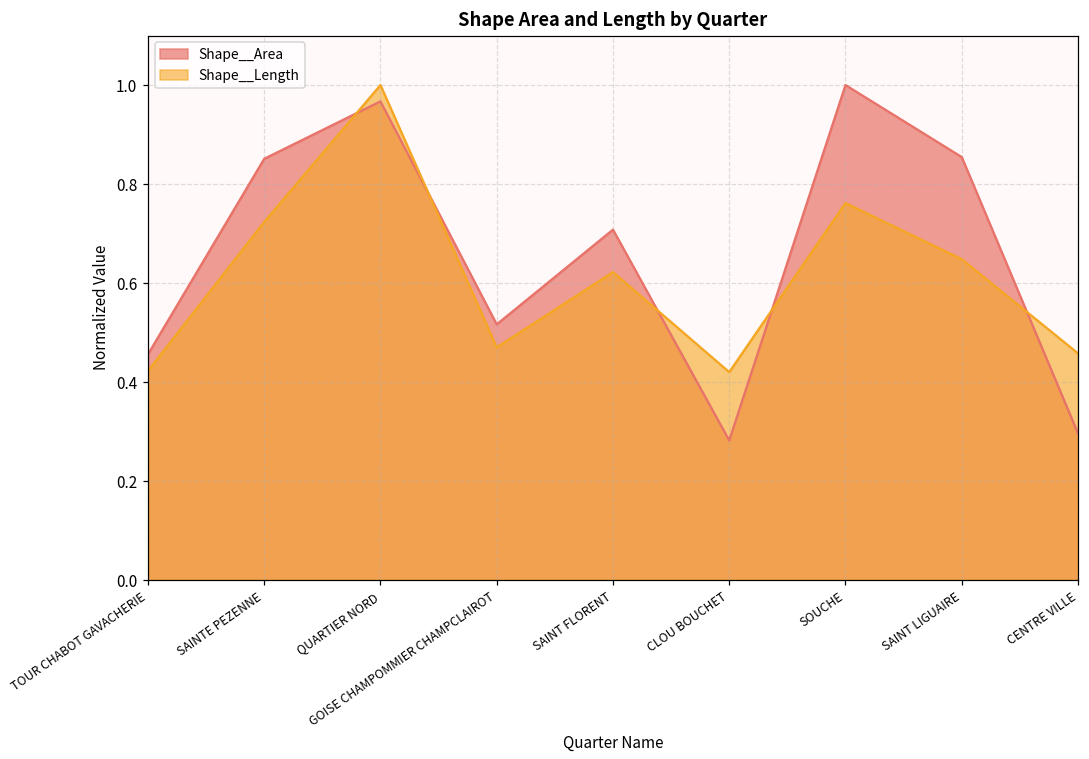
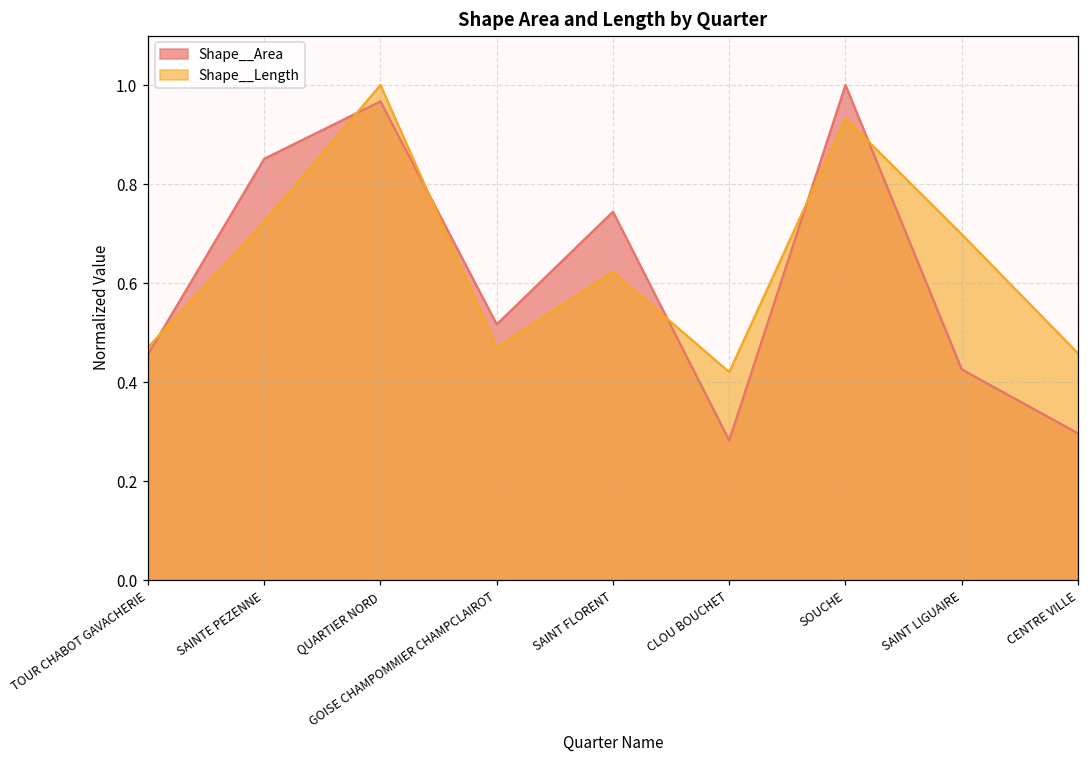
  {
    "Shape__Area": {
      "TOUR CHABOT GAVACHERIE": 0.46,
      "SAINTE PEZENNE": 0.85,
      "QUARTIER NORD": 0.97,
      "GOISE CHAMPOMMIER CHAMPCLAIROT": 0.52,
-     "SAINT FLORENT": 0.71,
+     "SAINT FLORENT": 0.74,
      "CLOU BOUCHET": 0.28,
      "SOUCHE": 1.00,
-     "SAINT LIGUAIRE": 0.85,
+     "SAINT LIGUAIRE": 0.43,
      "CENTRE VILLE": 0.30
    },
    "Shape__Length": {
-     "TOUR CHABOT GAVACHERIE": 0.42,
+     "TOUR CHABOT GAVACHERIE": 0.47,
      "SAINTE PEZENNE": 0.72,
      "QUARTIER NORD": 1.00,
      "GOISE CHAMPOMMIER CHAMPCLAIROT": 0.47,
      "SAINT FLORENT": 0.62,
      "CLOU BOUCHET": 0.42,
-     "SOUCHE": 0.76,
-     "SAINT LIGUAIRE": 0.65,
+     "SOUCHE": 0.93,
+     "SAINT LIGUAIRE": 0.70,
      "CENTRE VILLE": 0.46
    }
  }
